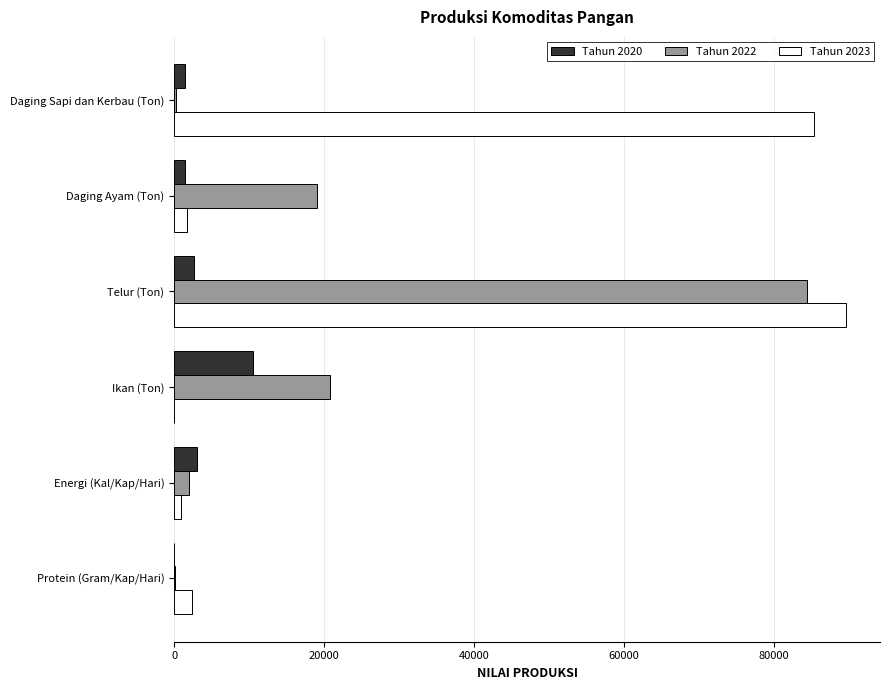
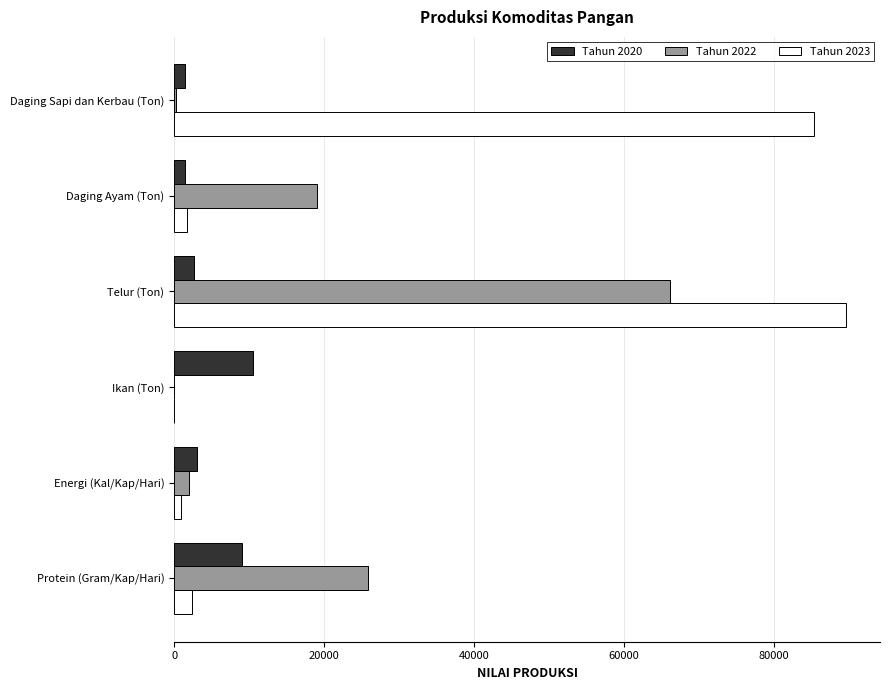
  {
    "Tahun 2020": {
      "Daging Sapi dan Kerbau (Ton)": 1000,
      "Daging Ayam (Ton)": 2000,
      "Telur (Ton)": 3000,
      "Ikan (Ton)": 11000,
      "Energi (Kal/Kap/Hari)": 3000,
-     "Protein (Gram/Kap/Hari)": 0
+     "Protein (Gram/Kap/Hari)": 9000
    },
    "Tahun 2022": {
      "Daging Ayam (Ton)": 19000,
-     "Telur (Ton)": 84000,
-     "Ikan (Ton)": 21000,
+     "Telur (Ton)": 66000,
+     "Ikan (Ton)": 0,
      "Energi (Kal/Kap/Hari)": 2000,
-     "Protein (Gram/Kap/Hari)": 0
+     "Protein (Gram/Kap/Hari)": 26000
    },
    "Tahun 2023": {
      "Daging Sapi dan Kerbau (Ton)": 85000,
      "Daging Ayam (Ton)": 2000,
      "Telur (Ton)": 90000,
      "Ikan (Ton)": 0,
      "Energi (Kal/Kap/Hari)": 1000,
      "Protein (Gram/Kap/Hari)": 2000
    }
  }
